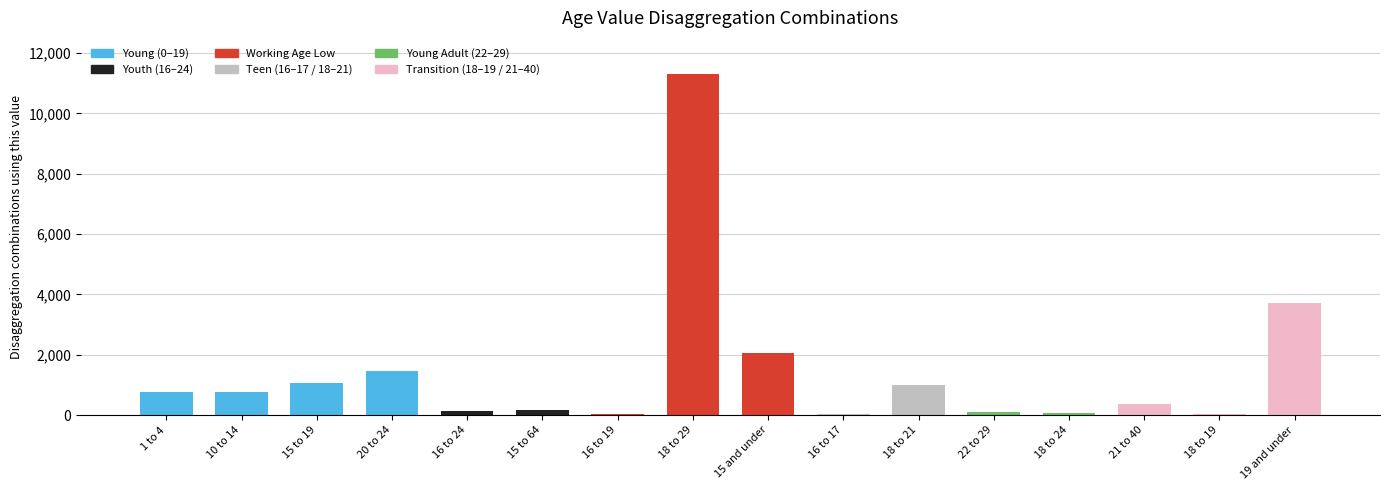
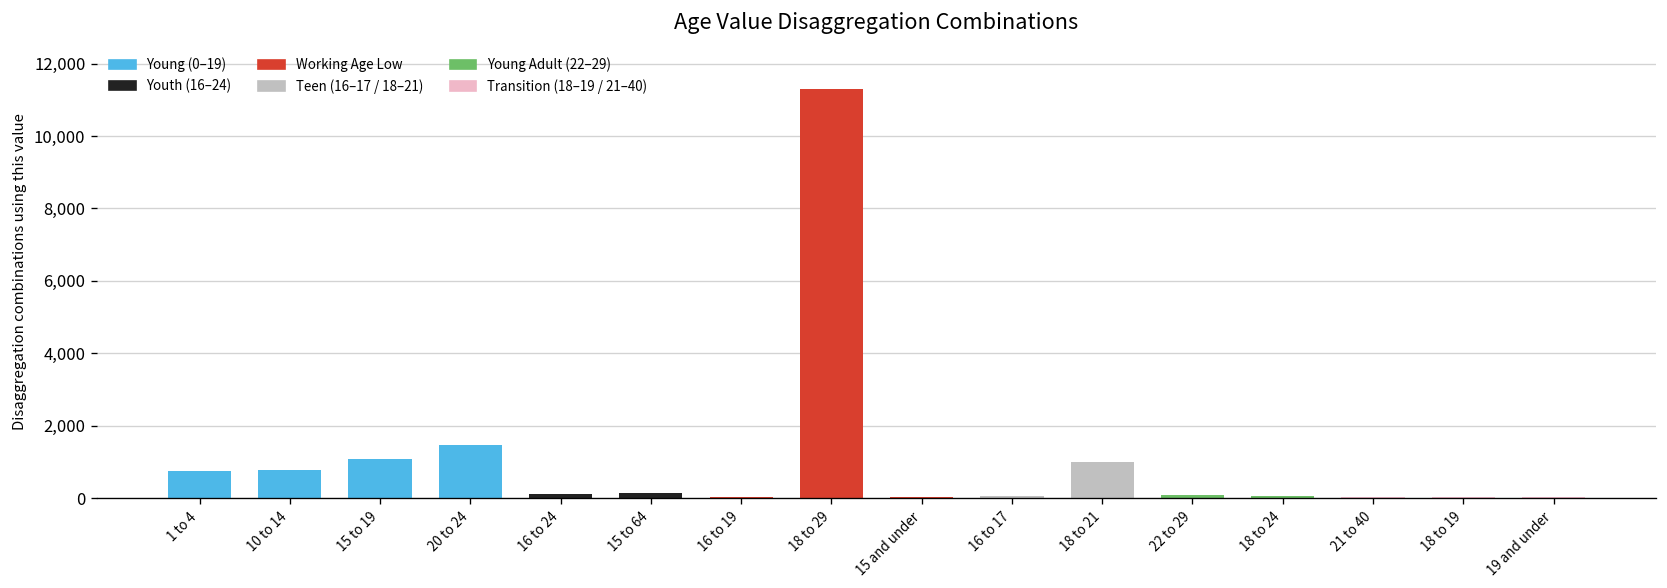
  {
    "1 to 4": "800",
    "10 to 14": "800",
    "15 to 19": "1,100",
    "20 to 24": "1,500",
    "16 to 24": "100",
    "15 to 64": "200",
    "18 to 29": "11,300",
-   "15 and under": "2,100",
+   "15 and under": "0",
    "18 to 21": "1,000",
    "22 to 29": "100",
-   "21 to 40": "400",
-   "19 and under": "3,700"
+   "21 to 40": "0",
+   "19 and under": "0"
  }
